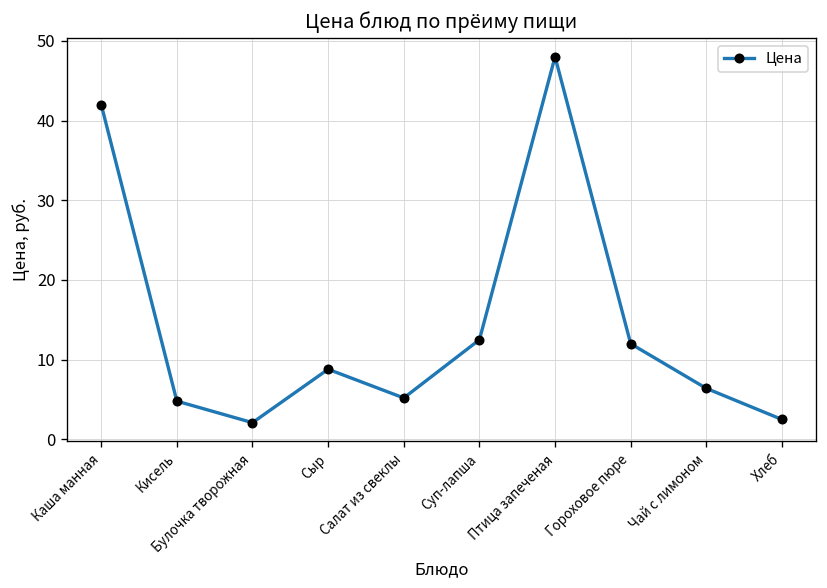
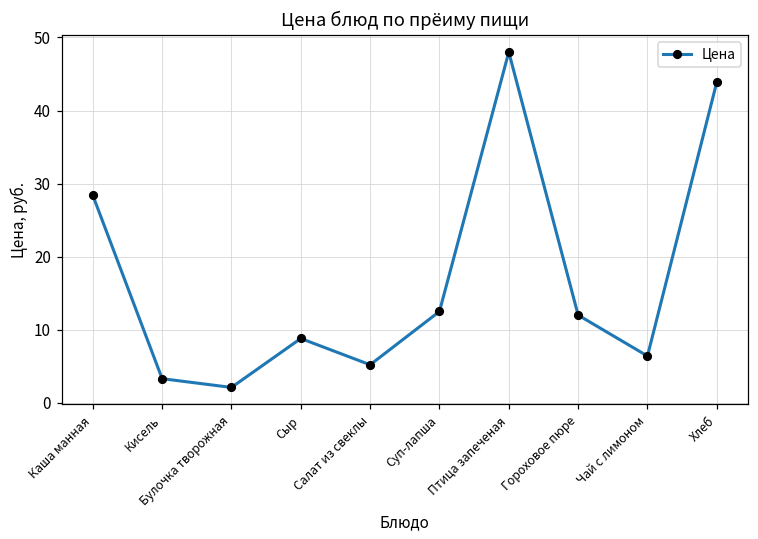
  {
-   "Каша манная": 42,
-   "Кисель": 5,
+   "Каша манная": 28,
+   "Кисель": 3,
    "Булочка творожная": 2,
    "Сыр": 9,
    "Салат из свеклы": 5,
    "Суп-лапша": 13,
    "Птица запеченая": 48,
    "Гороховое пюре": 12,
    "Чай с лимоном": 6,
-   "Хлеб": 3
+   "Хлеб": 44
  }
